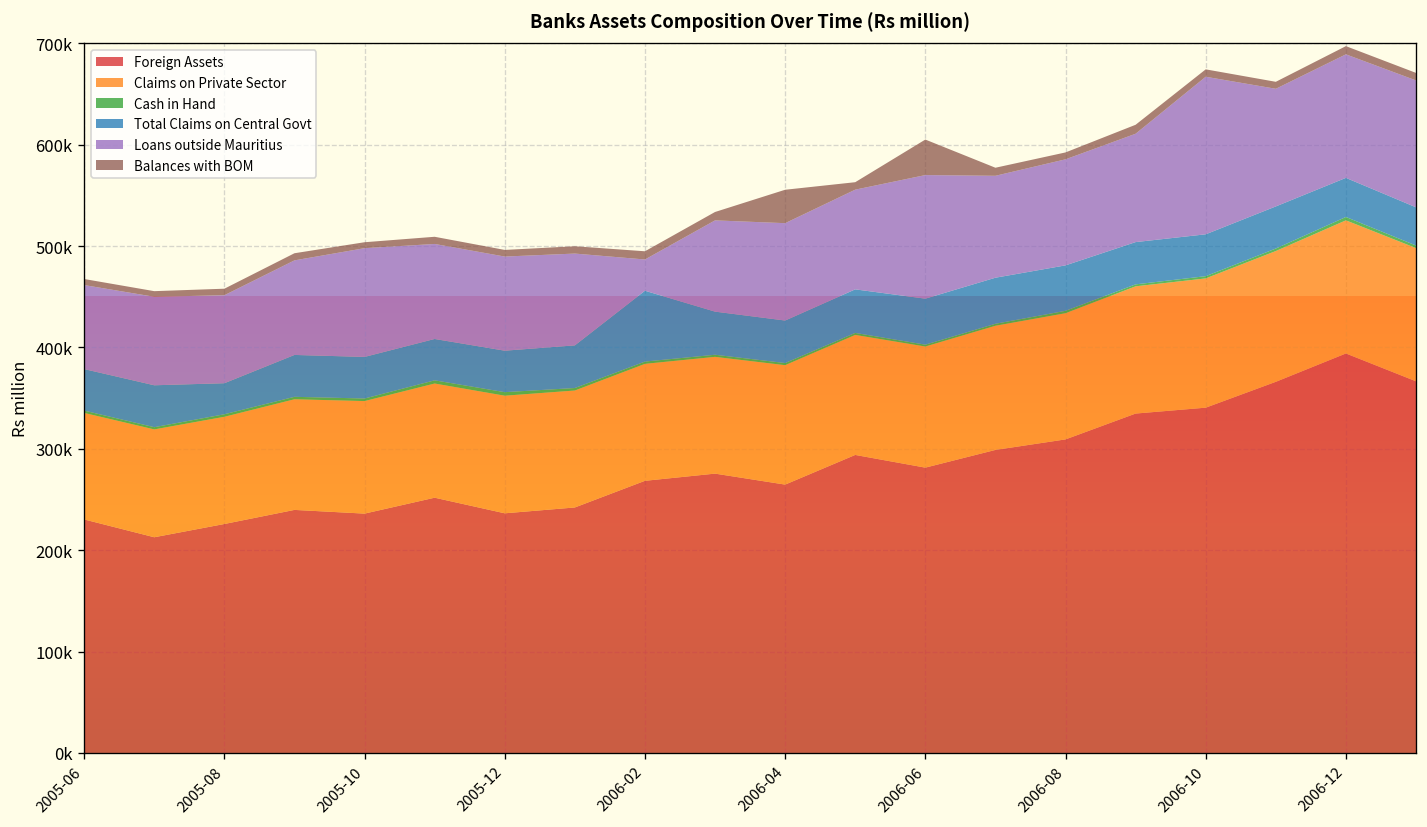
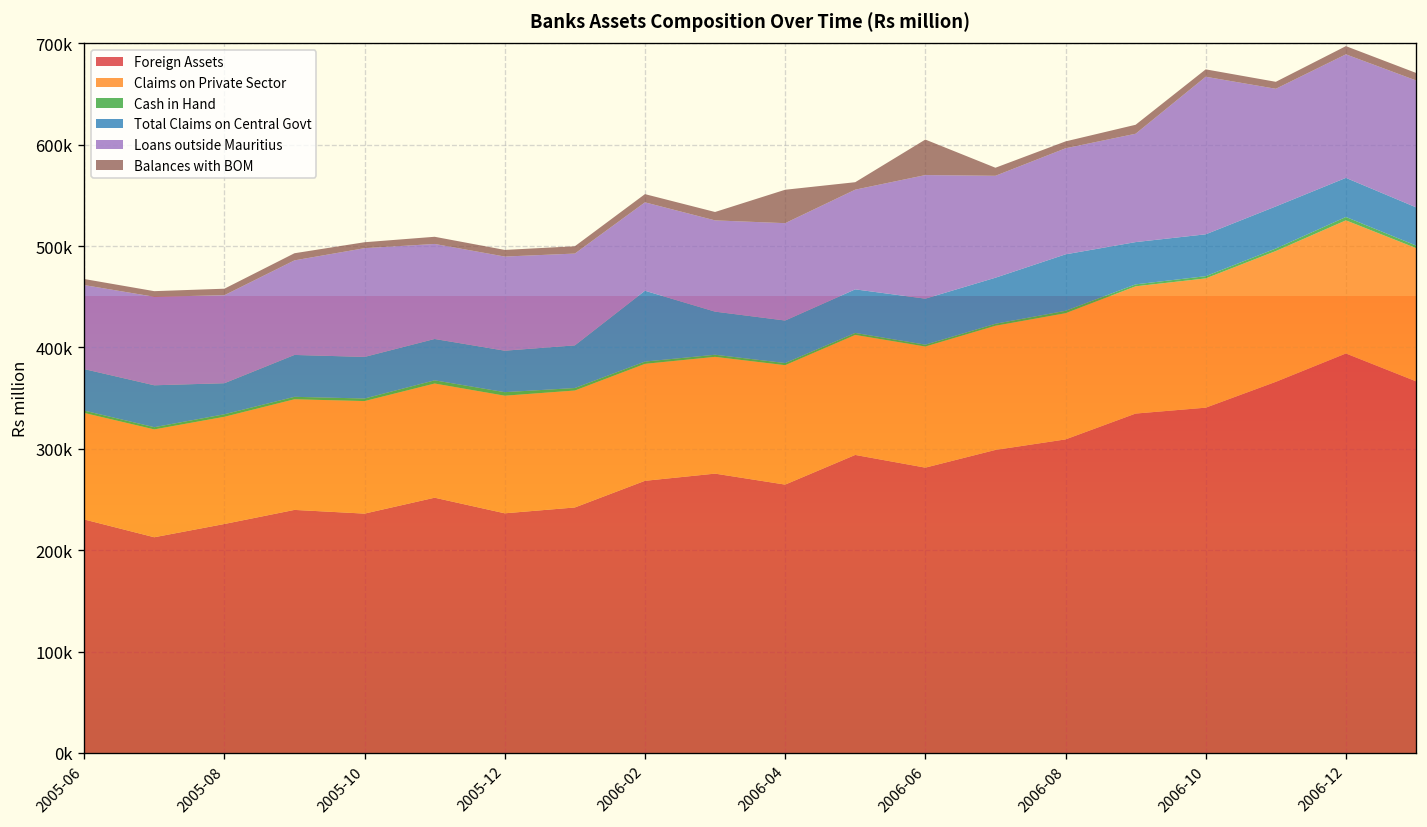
  {
    "Foreign Assets": {
      "2005-06": 230000,
      "2005-08": 230000,
      "2005-10": 240000,
      "2005-12": 240000,
      "2006-02": 270000,
      "2006-04": 260000,
      "2006-06": 280000,
      "2006-08": 310000,
      "2006-10": 340000,
      "2006-12": 390000
    },
    "Claims on Private Sector": {
      "2005-12": 120000,
      "2006-12": 130000
    },
    "Cash in Hand": {
      "2005-12": 0,
      "2006-12": 0
    },
    "Total Claims on Central Govt": {
      "2005-06": 40000,
      "2005-08": 30000,
      "2005-10": 40000,
      "2005-12": 40000,
      "2006-02": 70000,
      "2006-04": 40000,
      "2006-06": 50000,
-     "2006-08": 40000,
+     "2006-08": 60000,
      "2006-10": 40000,
      "2006-12": 40000
    },
    "Loans outside Mauritius": {
      "2005-06": 80000,
      "2005-08": 90000,
      "2005-10": 110000,
      "2005-12": 90000,
-     "2006-02": 30000,
+     "2006-02": 90000,
      "2006-04": 100000,
      "2006-06": 120000,
      "2006-08": 100000,
      "2006-10": 160000,
      "2006-12": 120000
    },
    "Balances with BOM": {
      "2005-06": 10000,
      "2005-08": 10000,
      "2005-10": 10000,
      "2005-12": 10000,
      "2006-02": 10000,
      "2006-04": 30000,
      "2006-06": 40000,
      "2006-08": 10000,
      "2006-10": 10000,
      "2006-12": 10000
    }
  }
